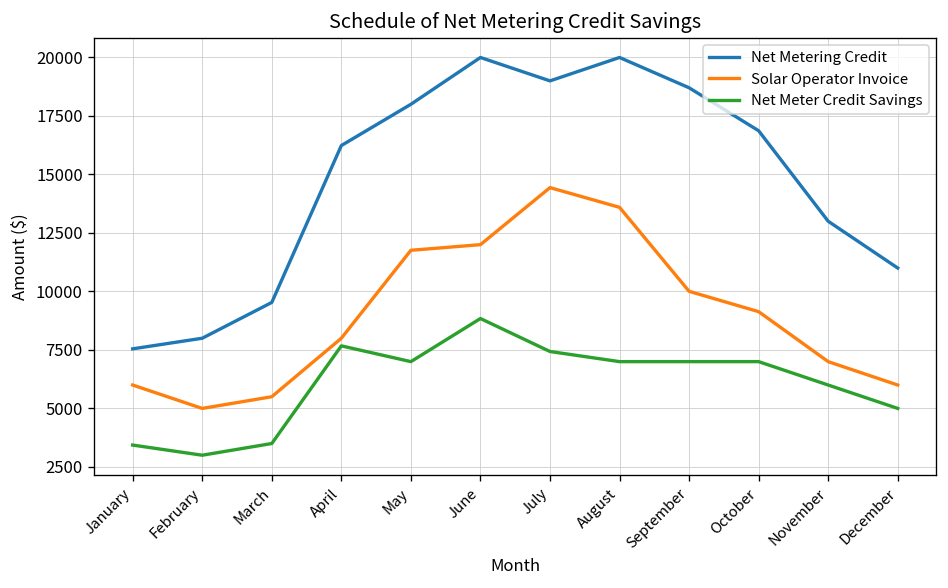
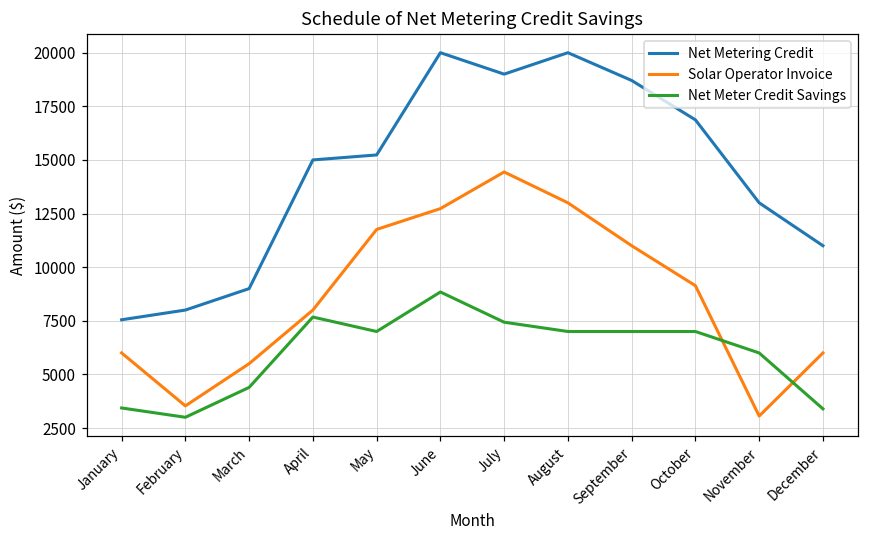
  {
    "Net Metering Credit": {
      "January": 7500,
      "February": 8000,
-     "March": 9500,
-     "April": 16200,
-     "May": 18000,
+     "March": 9000,
+     "April": 15000,
+     "May": 15200,
      "June": 20000,
      "July": 19000,
      "August": 20000,
      "September": 18700,
      "October": 16900,
      "November": 13000,
      "December": 11000
    },
    "Solar Operator Invoice": {
      "January": 6000,
-     "February": 5000,
+     "February": 3500,
      "March": 5500,
      "April": 8000,
      "May": 11800,
-     "June": 12000,
+     "June": 12700,
      "July": 14400,
-     "August": 13600,
-     "September": 10000,
+     "August": 13000,
+     "September": 11000,
      "October": 9100,
-     "November": 7000,
+     "November": 3100,
      "December": 6000
    },
    "Net Meter Credit Savings": {
      "January": 3400,
      "February": 3000,
-     "March": 3500,
+     "March": 4400,
      "April": 7700,
      "May": 7000,
      "June": 8800,
      "July": 7400,
      "August": 7000,
      "September": 7000,
      "October": 7000,
      "November": 6000,
-     "December": 5000
+     "December": 3400
    }
  }
